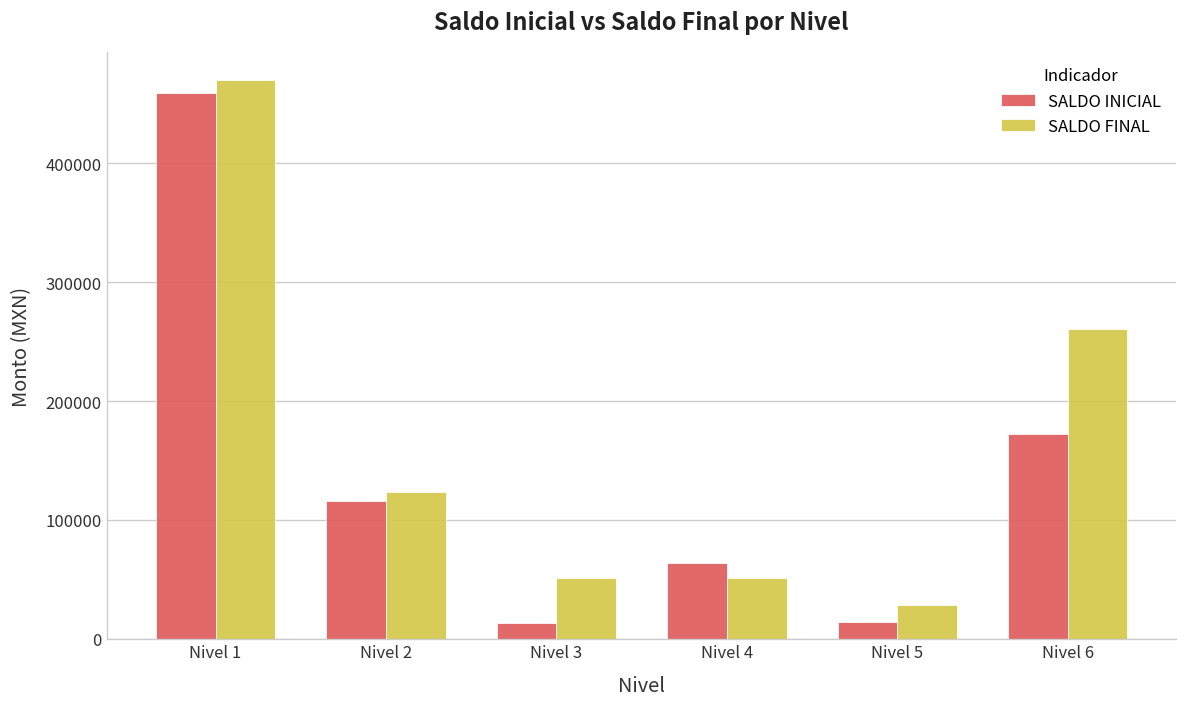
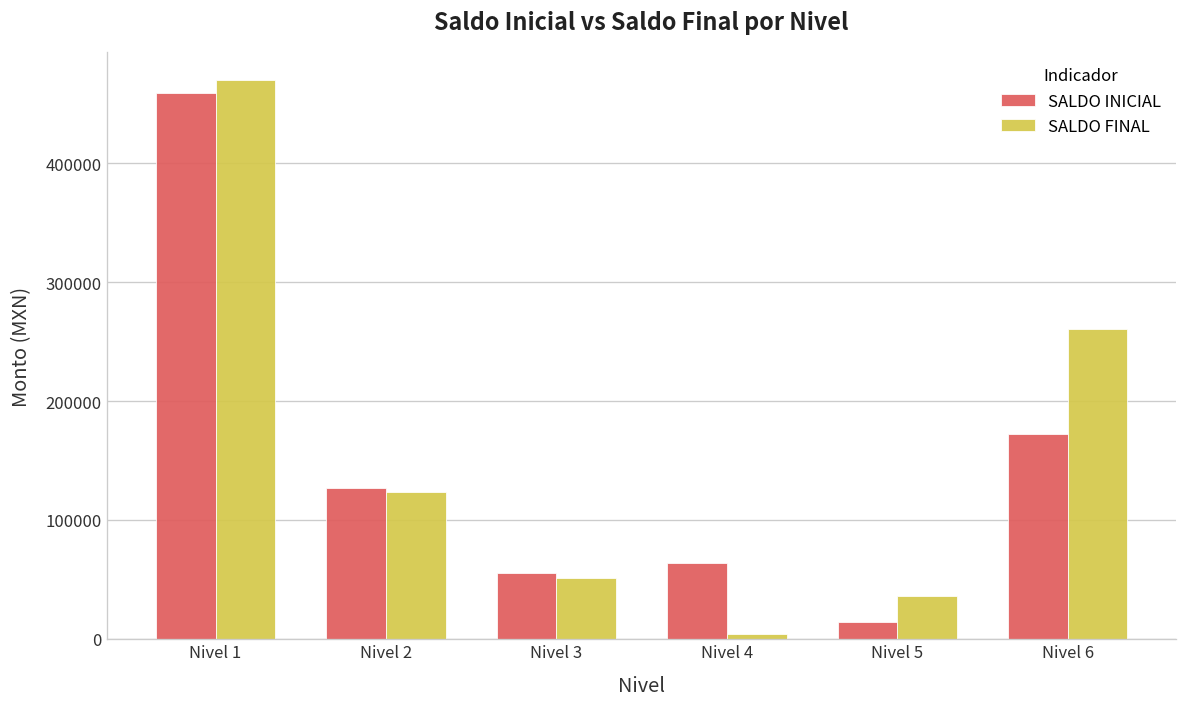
  {
    "SALDO INICIAL": {
      "Nivel 1": 460000,
-     "Nivel 2": 120000,
-     "Nivel 3": 10000,
+     "Nivel 2": 130000,
+     "Nivel 3": 60000,
      "Nivel 4": 60000,
      "Nivel 5": 10000,
      "Nivel 6": 170000
    },
    "SALDO FINAL": {
      "Nivel 1": 470000,
      "Nivel 2": 120000,
      "Nivel 3": 50000,
-     "Nivel 4": 50000,
-     "Nivel 5": 30000,
+     "Nivel 4": 0,
+     "Nivel 5": 40000,
      "Nivel 6": 260000
    }
  }
